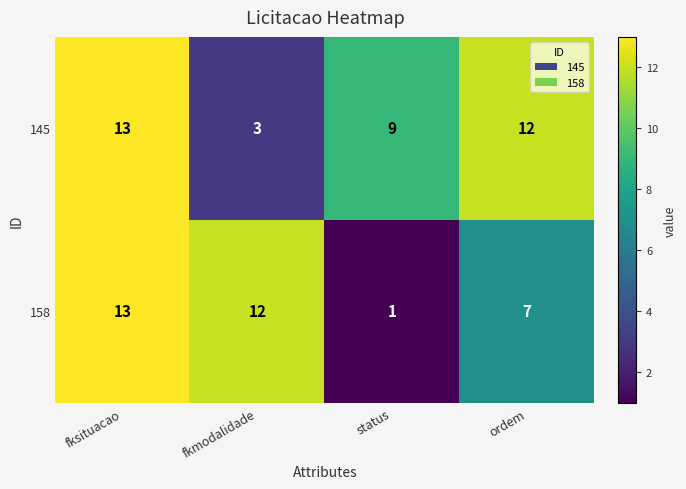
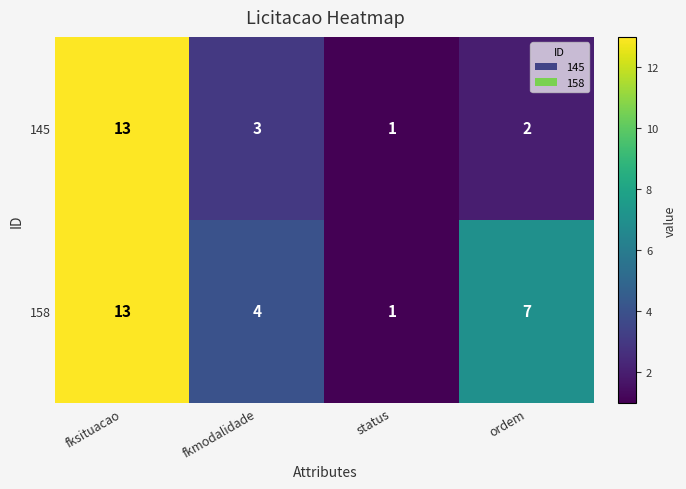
  {
    "145": {
      "fksituacao": 13,
      "fkmodalidade": 3,
-     "status": 9,
-     "ordem": 12
+     "status": 1,
+     "ordem": 2
    },
    "158": {
      "fksituacao": 13,
-     "fkmodalidade": 12,
+     "fkmodalidade": 4,
      "status": 1,
      "ordem": 7
    }
  }
